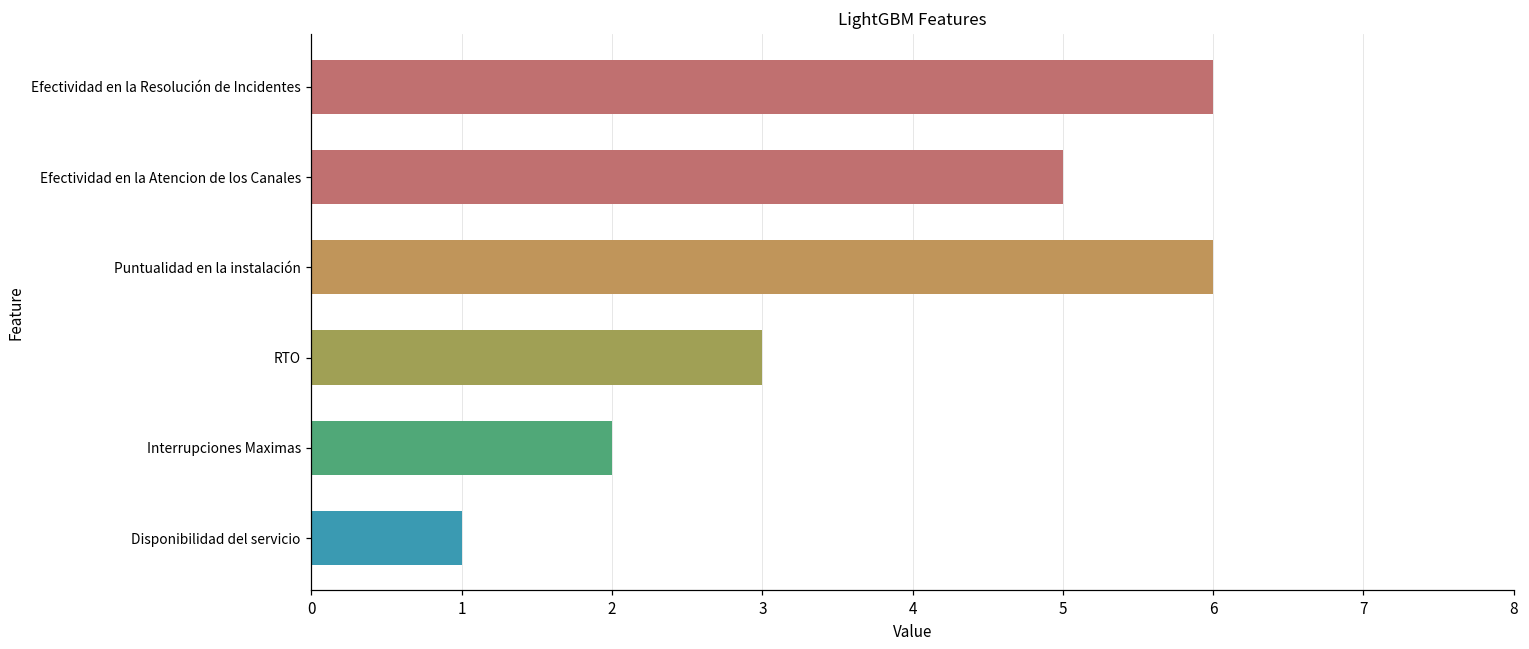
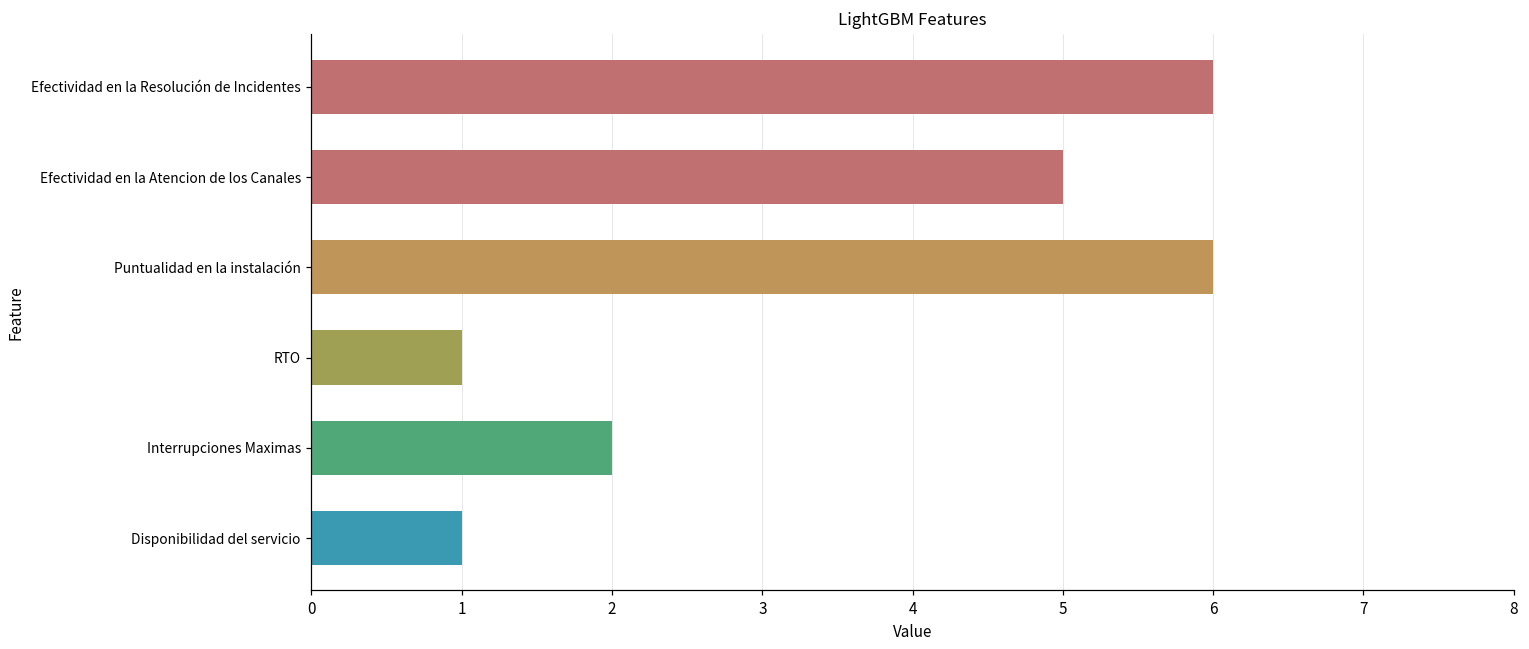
  {
    "Efectividad en la Resolución de Incidentes": 6,
    "Efectividad en la Atencion de los Canales": 5,
    "Puntualidad en la instalación": 6,
-   "RTO": 3,
+   "RTO": 1,
    "Interrupciones Maximas": 2,
    "Disponibilidad del servicio": 1
  }
